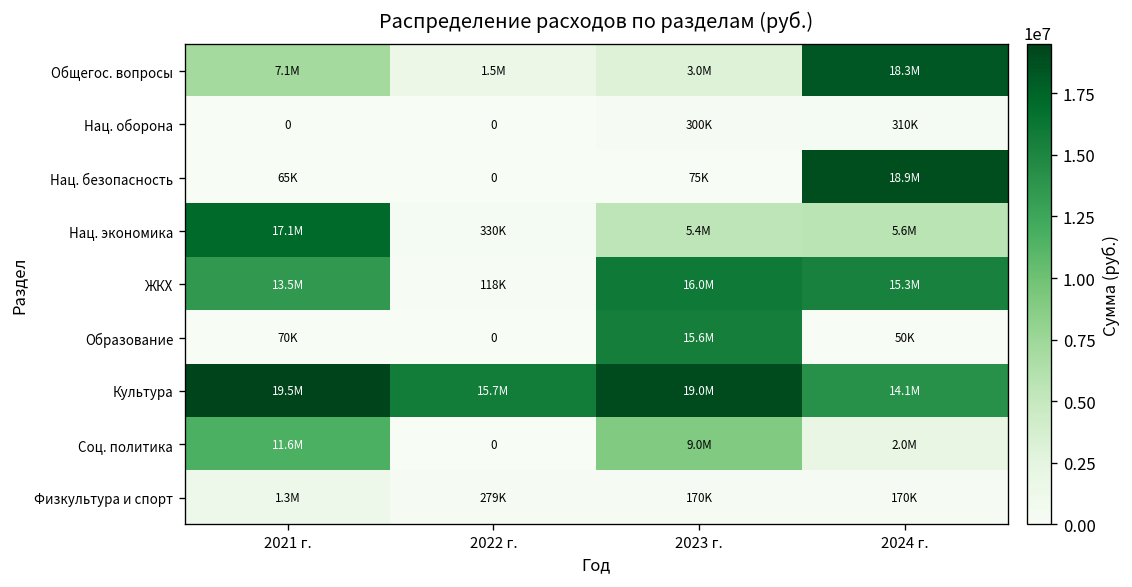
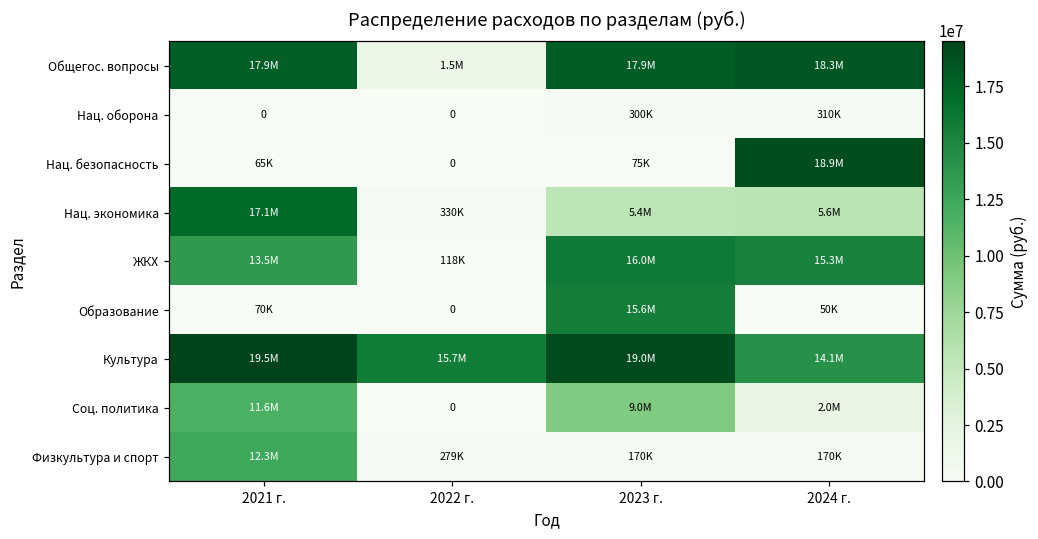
  {
    "Общегос. вопросы": {
-     "2021 г.": "7.1M",
+     "2021 г.": "17.9M",
      "2022 г.": "1.5M",
-     "2023 г.": "3.0M",
+     "2023 г.": "17.9M",
      "2024 г.": "18.3M"
    },
    "Нац. оборона": {
      "2021 г.": "0",
      "2022 г.": "0",
      "2023 г.": "300K",
      "2024 г.": "310K"
    },
    "Нац. безопасность": {
      "2021 г.": "65K",
      "2022 г.": "0",
      "2023 г.": "75K",
      "2024 г.": "18.9M"
    },
    "Нац. экономика": {
      "2021 г.": "17.1M",
      "2022 г.": "330K",
      "2023 г.": "5.4M",
      "2024 г.": "5.6M"
    },
    "ЖКХ": {
      "2021 г.": "13.5M",
      "2022 г.": "118K",
      "2023 г.": "16.0M",
      "2024 г.": "15.3M"
    },
    "Образование": {
      "2021 г.": "70K",
      "2022 г.": "0",
      "2023 г.": "15.6M",
      "2024 г.": "50K"
    },
    "Культура": {
      "2021 г.": "19.5M",
      "2022 г.": "15.7M",
      "2023 г.": "19.0M",
      "2024 г.": "14.1M"
    },
    "Соц. политика": {
      "2021 г.": "11.6M",
      "2022 г.": "0",
      "2023 г.": "9.0M",
      "2024 г.": "2.0M"
    },
    "Физкультура и спорт": {
-     "2021 г.": "1.3M",
+     "2021 г.": "12.3M",
      "2022 г.": "279K",
      "2023 г.": "170K",
      "2024 г.": "170K"
    }
  }
